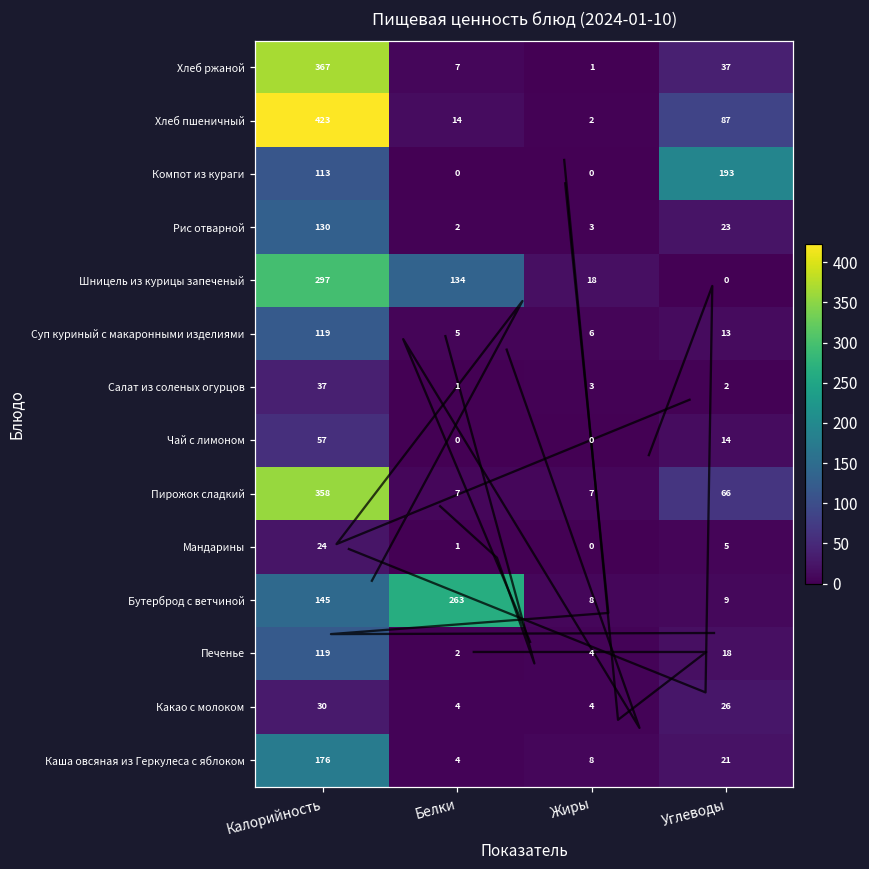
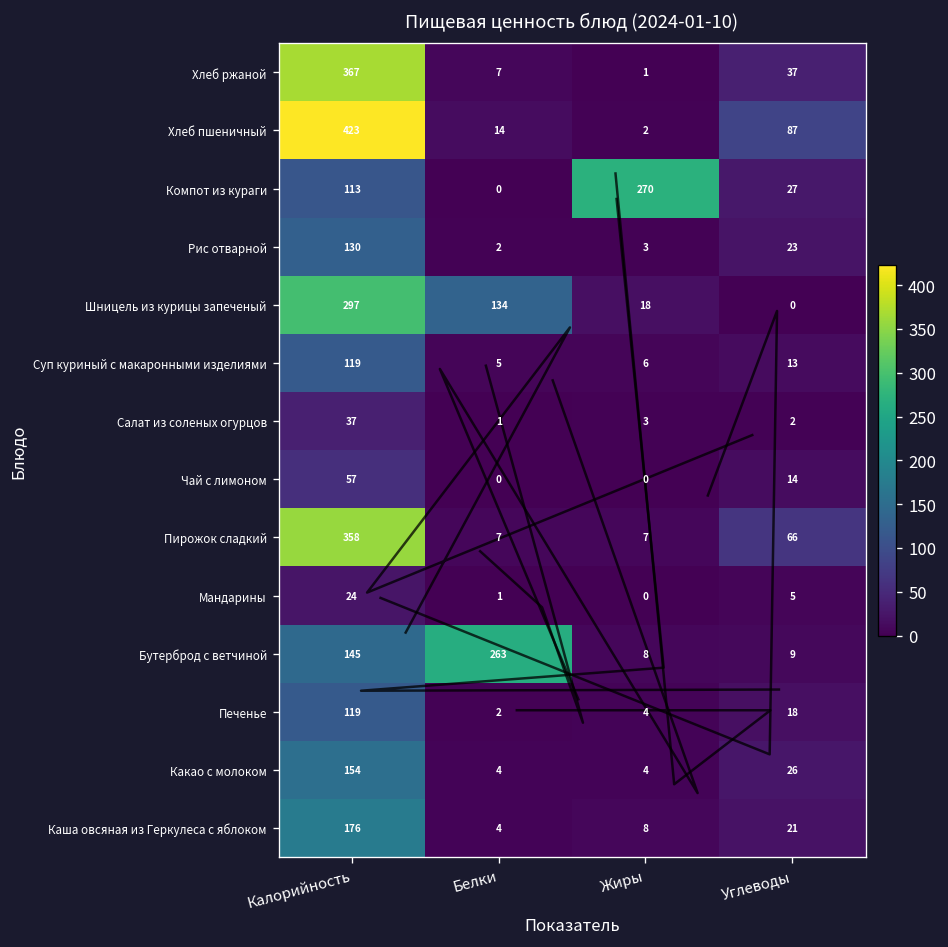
  {
    "Хлеб ржаной": {
      "Калорийность": 367,
      "Белки": 7,
      "Жиры": 1,
      "Углеводы": 37
    },
    "Хлеб пшеничный": {
      "Калорийность": 423,
      "Белки": 14,
      "Жиры": 2,
      "Углеводы": 87
    },
    "Компот из кураги": {
      "Калорийность": 113,
      "Белки": 0,
-     "Жиры": 0,
-     "Углеводы": 193
+     "Жиры": 270,
+     "Углеводы": 27
    },
    "Рис отварной": {
      "Калорийность": 130,
      "Белки": 2,
      "Жиры": 3,
      "Углеводы": 23
    },
    "Шницель из курицы запеченый": {
      "Калорийность": 297,
      "Белки": 134,
      "Жиры": 18,
      "Углеводы": 0
    },
    "Суп куриный с макаронными изделиями": {
      "Калорийность": 119,
      "Белки": 5,
      "Жиры": 6,
      "Углеводы": 13
    },
    "Салат из соленых огурцов": {
      "Калорийность": 37,
      "Белки": 1,
      "Жиры": 3,
      "Углеводы": 2
    },
    "Чай с лимоном": {
      "Калорийность": 57,
      "Белки": 0,
      "Жиры": 0,
      "Углеводы": 14
    },
    "Пирожок сладкий": {
      "Калорийность": 358,
      "Белки": 7,
      "Жиры": 7,
      "Углеводы": 66
    },
    "Мандарины": {
      "Калорийность": 24,
      "Белки": 1,
      "Жиры": 0,
      "Углеводы": 5
    },
    "Бутерброд с ветчиной": {
      "Калорийность": 145,
      "Белки": 263,
      "Жиры": 8,
      "Углеводы": 9
    },
    "Печенье": {
      "Калорийность": 119,
      "Белки": 2,
      "Жиры": 4,
      "Углеводы": 18
    },
    "Какао с молоком": {
-     "Калорийность": 30,
+     "Калорийность": 154,
      "Белки": 4,
      "Жиры": 4,
      "Углеводы": 26
    },
    "Каша овсяная из Геркулеса с яблоком": {
      "Калорийность": 176,
      "Белки": 4,
      "Жиры": 8,
      "Углеводы": 21
    }
  }
